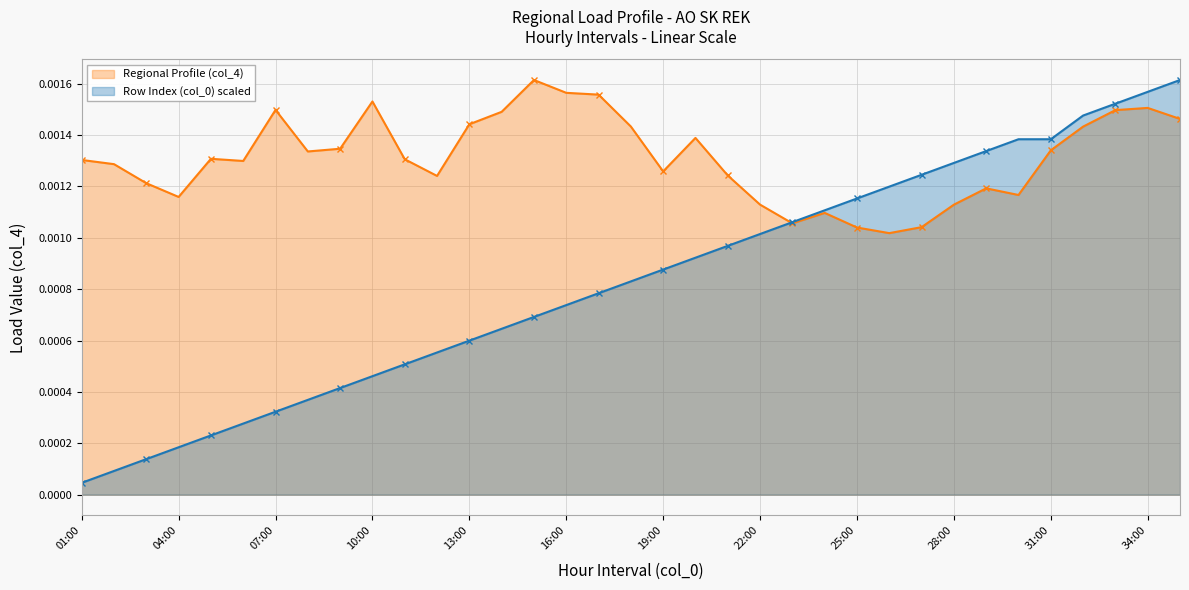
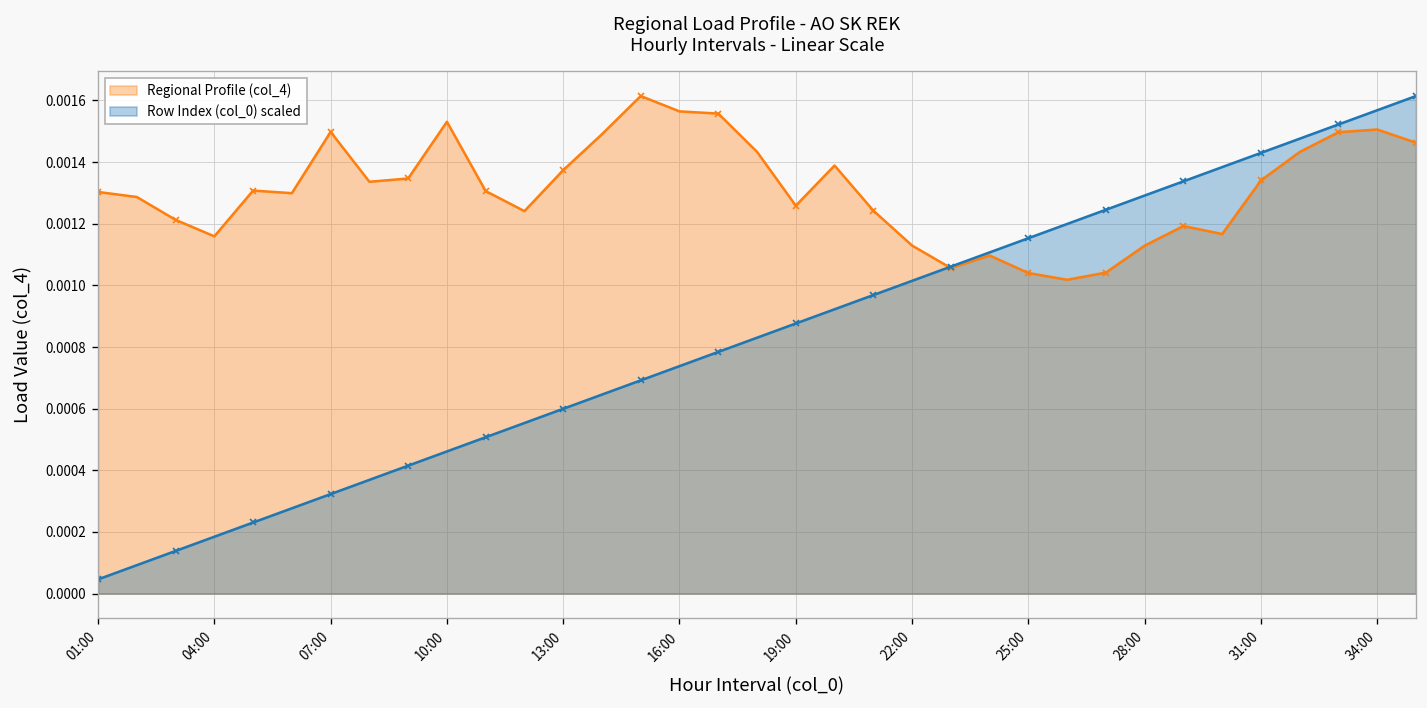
  {
    "Regional Profile (col_4)": {
      "01:00": 0.00130,
      "04:00": 0.00116,
      "07:00": 0.00150,
      "10:00": 0.00153,
-     "13:00": 0.00144,
+     "13:00": 0.00137,
      "16:00": 0.00156,
      "19:00": 0.00126,
      "22:00": 0.00113,
      "25:00": 0.00104,
      "28:00": 0.00113,
      "31:00": 0.00134,
      "34:00": 0.00151
    },
    "Row Index (col_0) scaled": {
      "01:00": 0.00005,
      "04:00": 0.00018,
      "07:00": 0.00032,
      "10:00": 0.00046,
      "13:00": 0.00060,
      "16:00": 0.00074,
      "19:00": 0.00088,
      "22:00": 0.00101,
      "25:00": 0.00115,
      "28:00": 0.00129,
-     "31:00": 0.00138,
+     "31:00": 0.00143,
      "34:00": 0.00157
    }
  }
